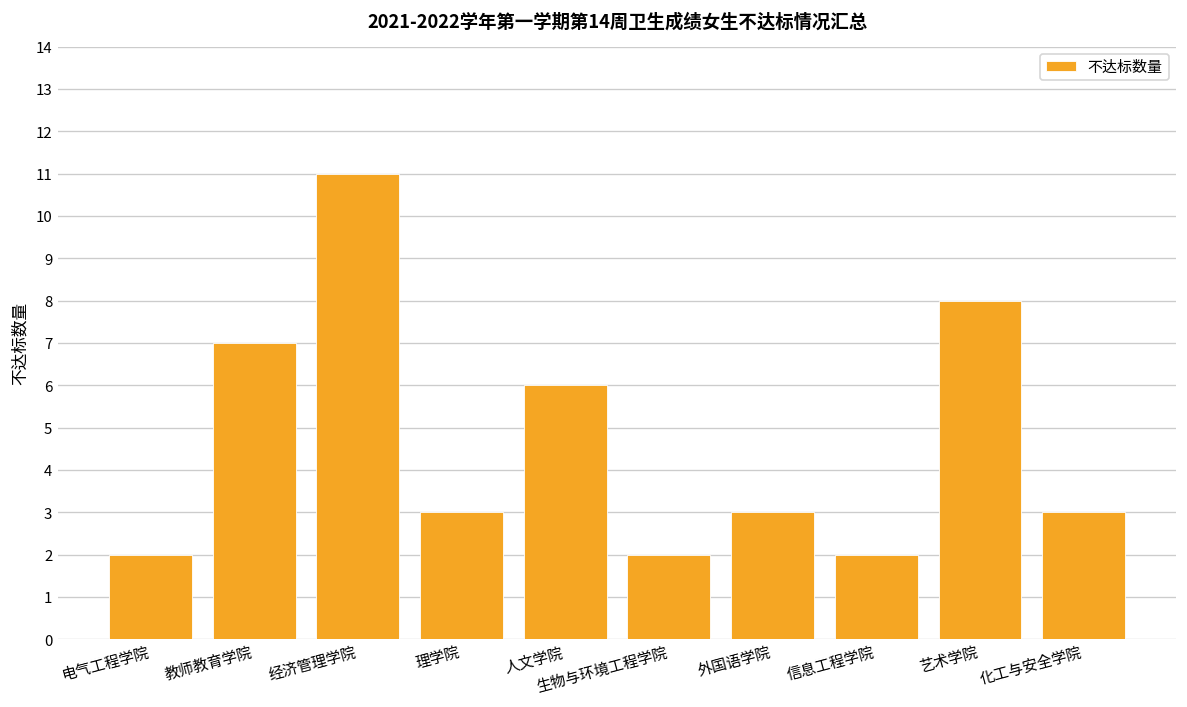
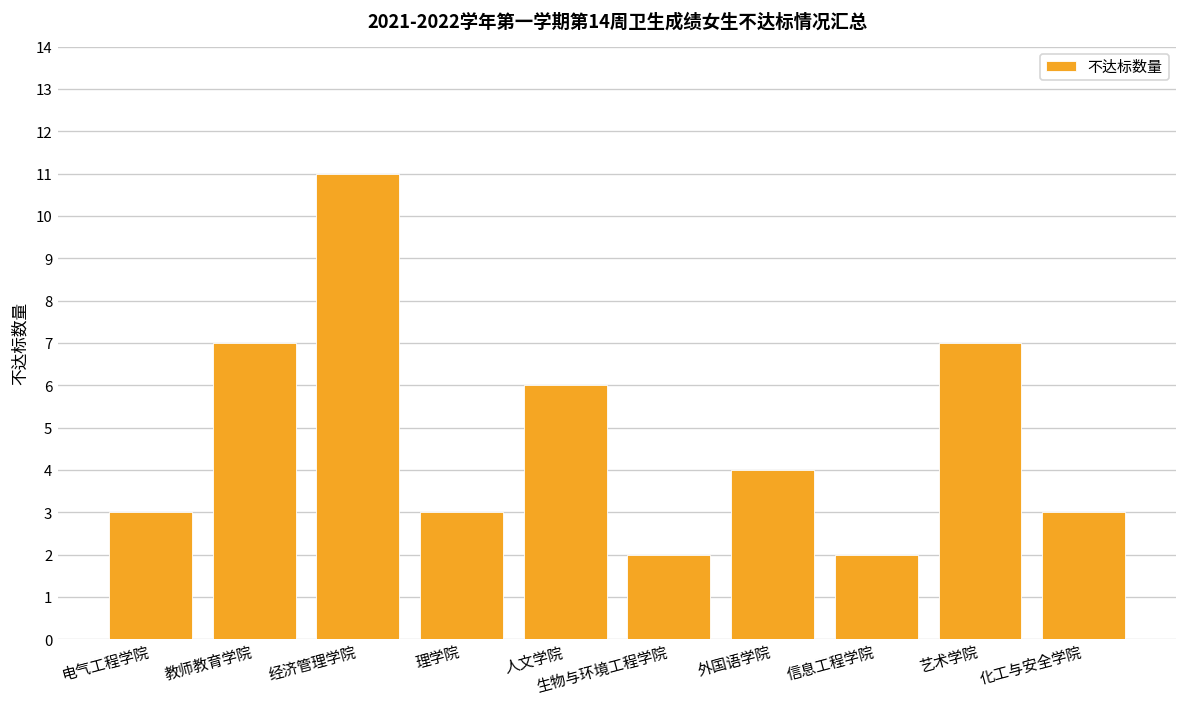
  {
-   "电气工程学院": 2,
+   "电气工程学院": 3,
    "教师教育学院": 7,
    "经济管理学院": 11,
    "理学院": 3,
    "人文学院": 6,
    "生物与环境工程学院": 2,
-   "外国语学院": 3,
+   "外国语学院": 4,
    "信息工程学院": 2,
-   "艺术学院": 8,
+   "艺术学院": 7,
    "化工与安全学院": 3
  }
